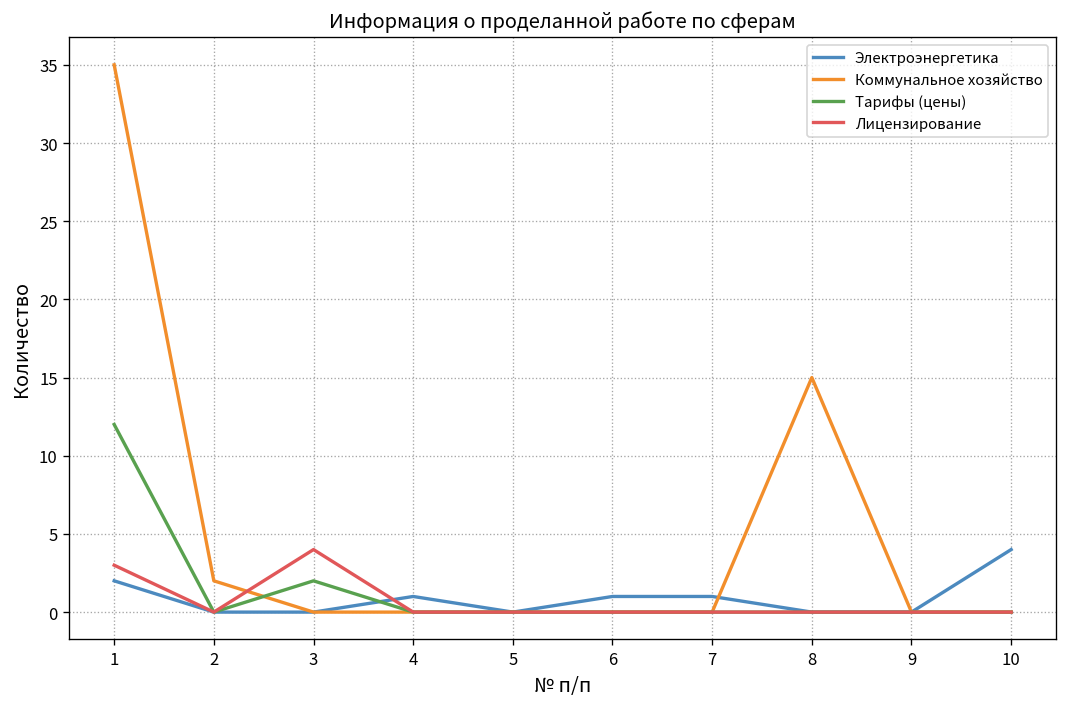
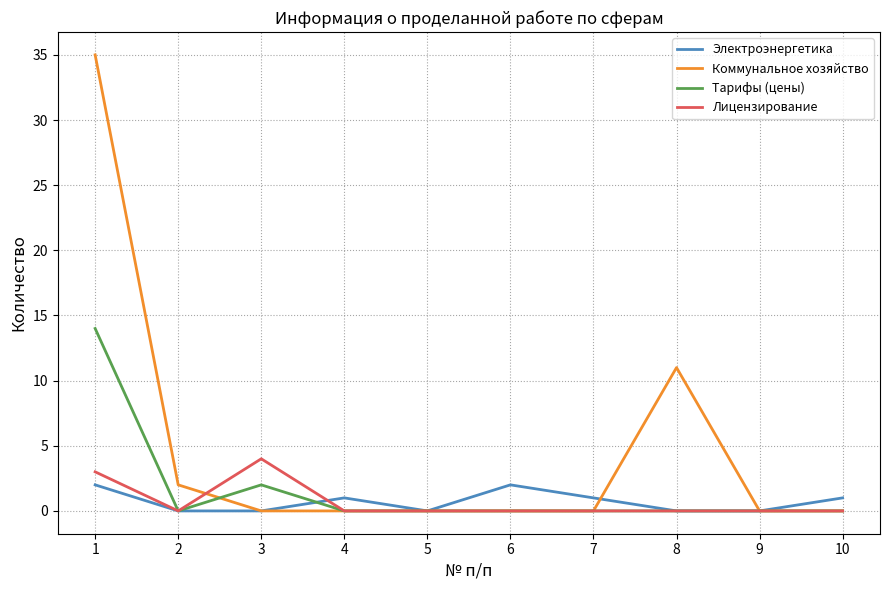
  {
    "Электроэнергетика": {
      "1": 2,
      "4": 1,
-     "6": 1,
+     "6": 2,
      "7": 1,
-     "10": 4
+     "10": 1
    },
    "Коммунальное хозяйство": {
      "1": 35,
      "2": 2,
-     "8": 15
+     "8": 11
    },
    "Тарифы (цены)": {
-     "1": 12,
+     "1": 14,
      "3": 2
    },
    "Лицензирование": {
      "1": 3,
      "3": 4
    }
  }
